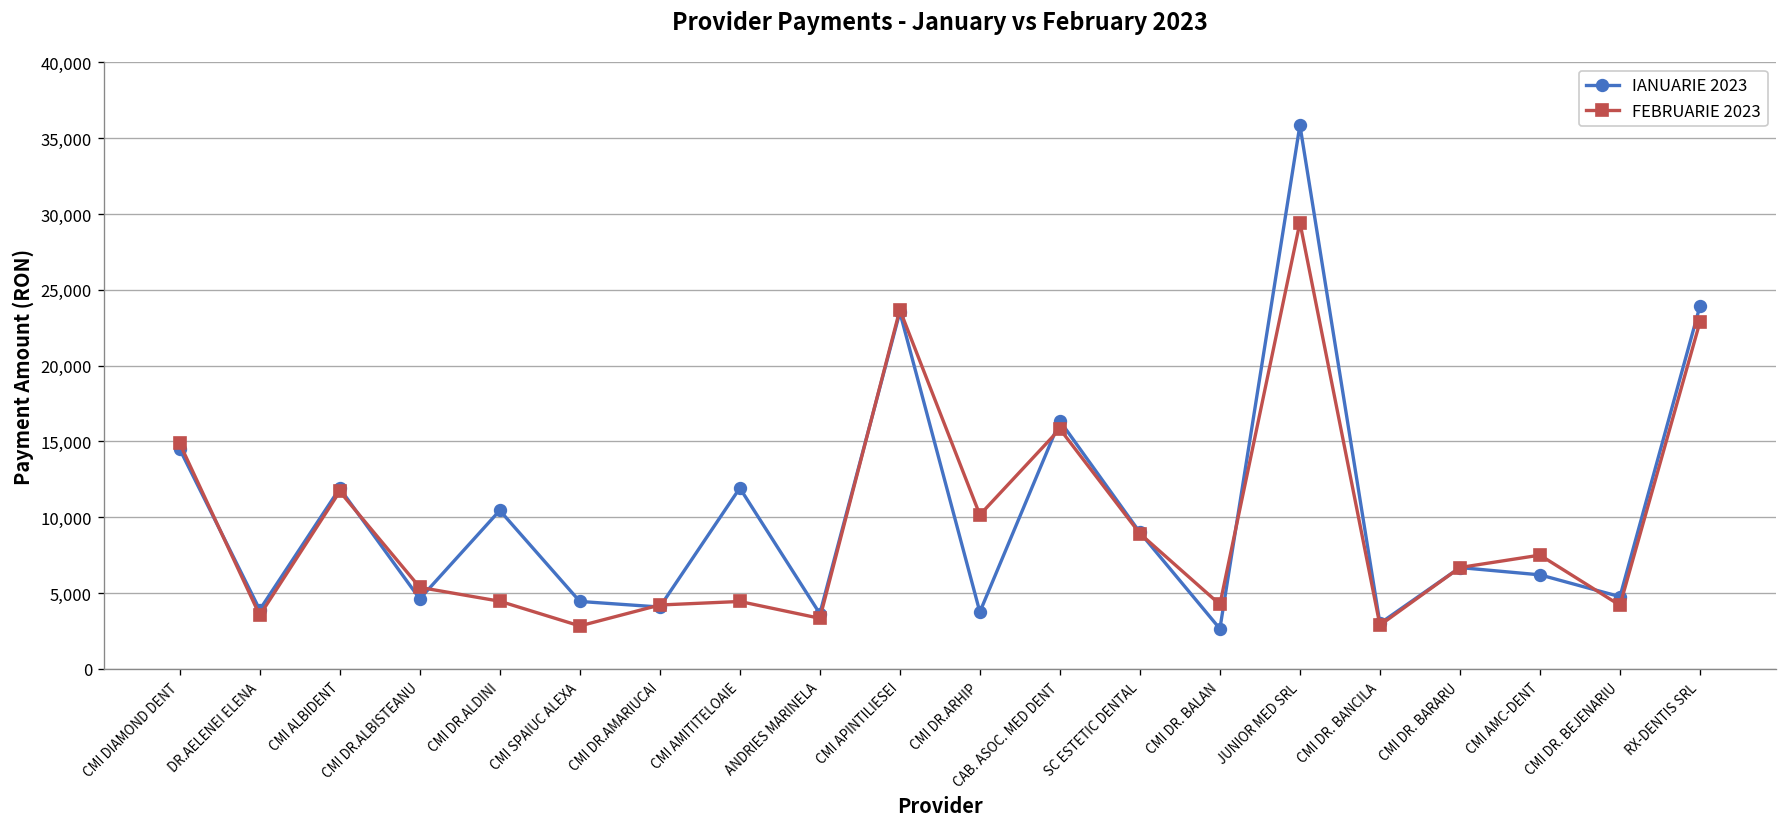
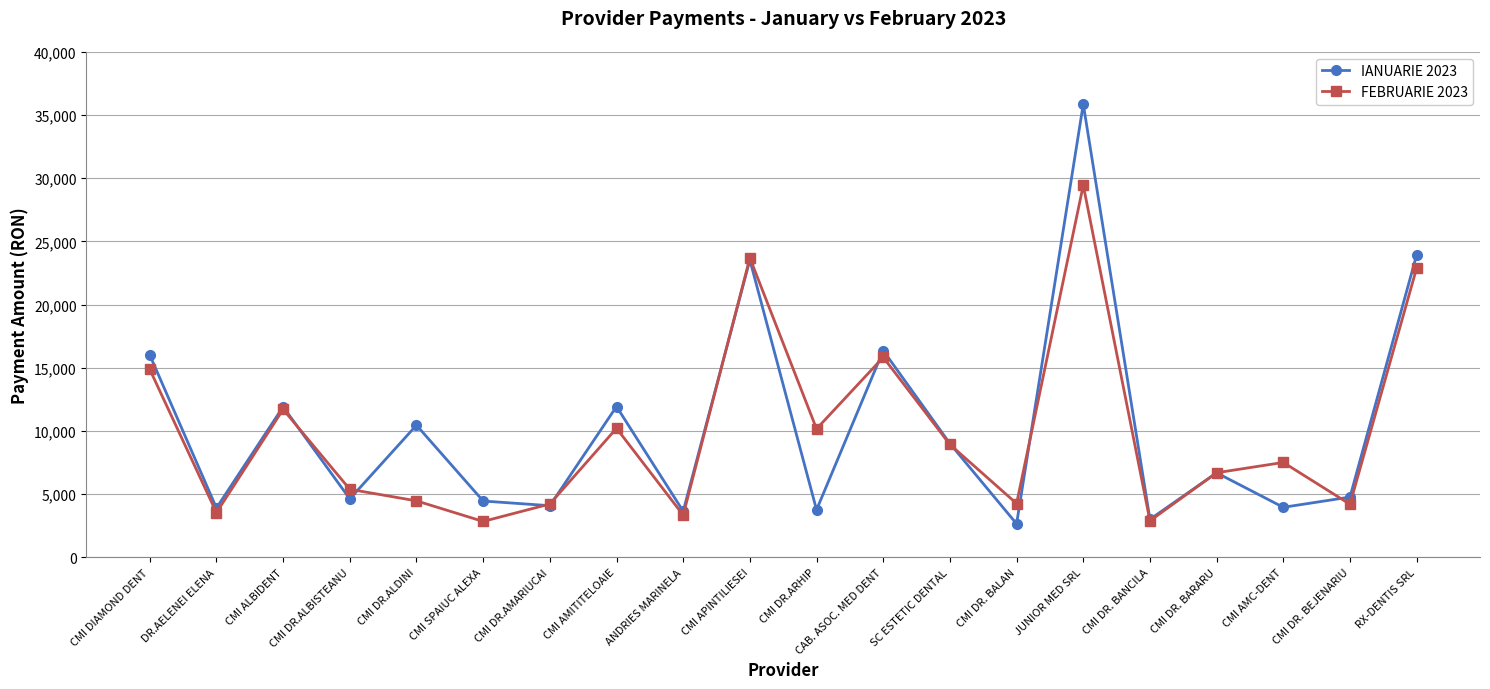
  {
    "IANUARIE 2023": {
-     "CMI DIAMOND DENT": "14,500",
+     "CMI DIAMOND DENT": "16,000",
      "DR.AELENEI ELENA": "3,900",
      "CMI ALBIDENT": "11,900",
      "CMI DR.ALBISTEANU": "4,600",
      "CMI DR.ALDINI": "10,500",
      "CMI SPAIUC ALEXA": "4,400",
      "CMI AMITITELOAIE": "11,900",
      "ANDRIES MARINELA": "3,600",
      "CMI DR.ARHIP": "3,800",
      "CAB. ASOC. MED DENT": "16,400",
      "CMI DR. BALAN": "2,600",
      "JUNIOR MED SRL": "35,900",
-     "CMI AMC-DENT": "6,200",
+     "CMI AMC-DENT": "4,000",
      "CMI DR. BEJENARIU": "4,800",
      "RX-DENTIS SRL": "23,900"
    },
    "FEBRUARIE 2023": {
      "CMI DIAMOND DENT": "14,900",
      "DR.AELENEI ELENA": "3,500",
      "CMI ALBIDENT": "11,700",
      "CMI DR.ALBISTEANU": "5,400",
      "CMI DR.ALDINI": "4,500",
      "CMI SPAIUC ALEXA": "2,800",
-     "CMI AMITITELOAIE": "4,400",
+     "CMI AMITITELOAIE": "10,200",
      "ANDRIES MARINELA": "3,300",
      "CMI DR.ARHIP": "10,200",
      "CAB. ASOC. MED DENT": "15,800",
      "CMI DR. BALAN": "4,300",
      "JUNIOR MED SRL": "29,400",
      "CMI AMC-DENT": "7,500",
      "CMI DR. BEJENARIU": "4,200",
      "RX-DENTIS SRL": "22,900"
    }
  }
